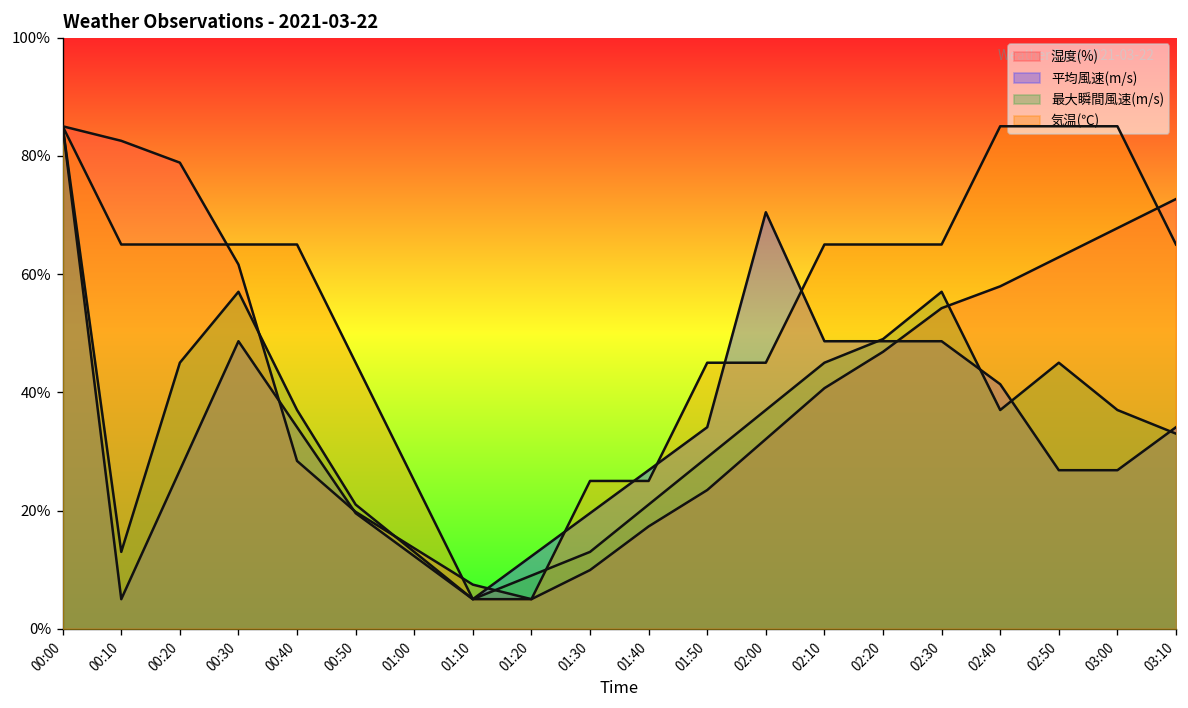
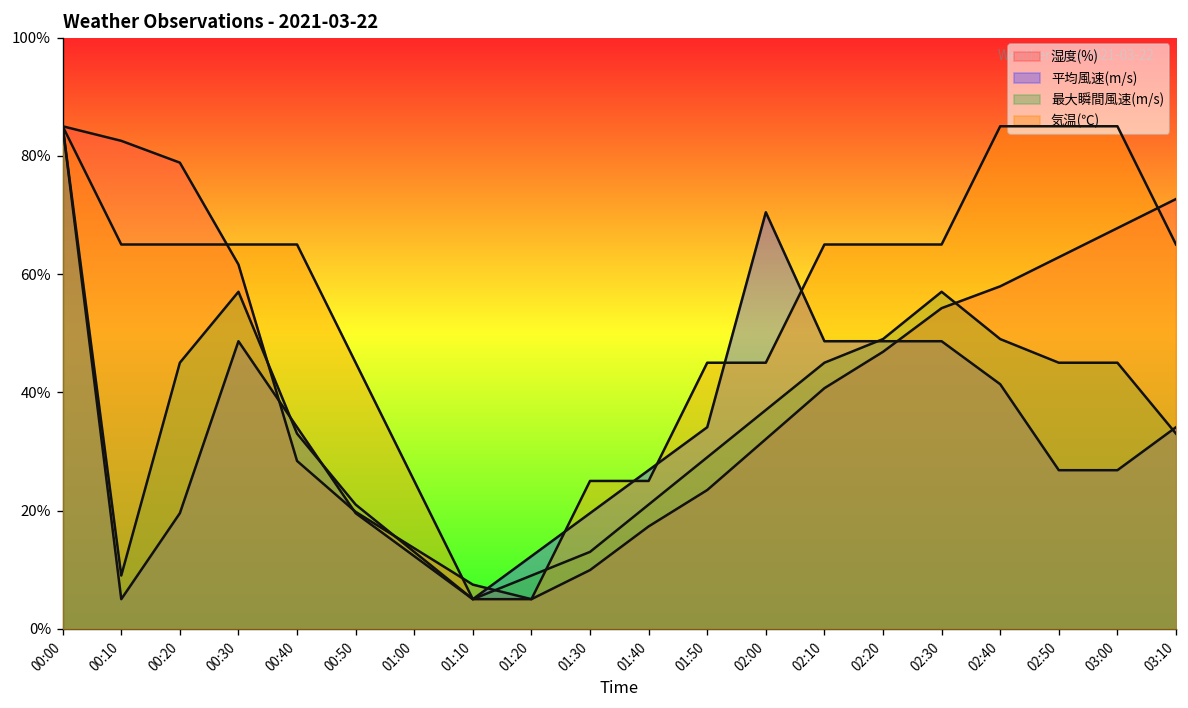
  {
    "平均風速(m/s)": {
      "00:10": "5%",
-     "00:20": "27%",
+     "00:20": "20%",
      "00:30": "49%",
      "00:40": "34%",
      "01:00": "12%",
      "01:20": "12%",
      "01:30": "20%",
      "01:40": "27%",
      "01:50": "34%",
      "02:00": "70%",
      "02:10": "49%",
      "02:30": "49%",
      "02:40": "41%",
      "02:50": "27%",
      "03:00": "27%",
      "03:10": "34%"
    },
    "最大瞬間風速(m/s)": {
-     "00:10": "13%",
+     "00:10": "9%",
      "00:20": "45%",
      "00:30": "57%",
-     "00:40": "37%",
+     "00:40": "33%",
      "00:50": "21%",
      "01:00": "13%",
      "01:20": "9%",
      "01:30": "13%",
      "01:40": "21%",
      "01:50": "29%",
      "02:00": "37%",
      "02:10": "45%",
      "02:30": "57%",
-     "02:40": "37%",
+     "02:40": "49%",
      "02:50": "45%",
-     "03:00": "37%",
+     "03:00": "45%",
      "03:10": "33%"
    }
  }
